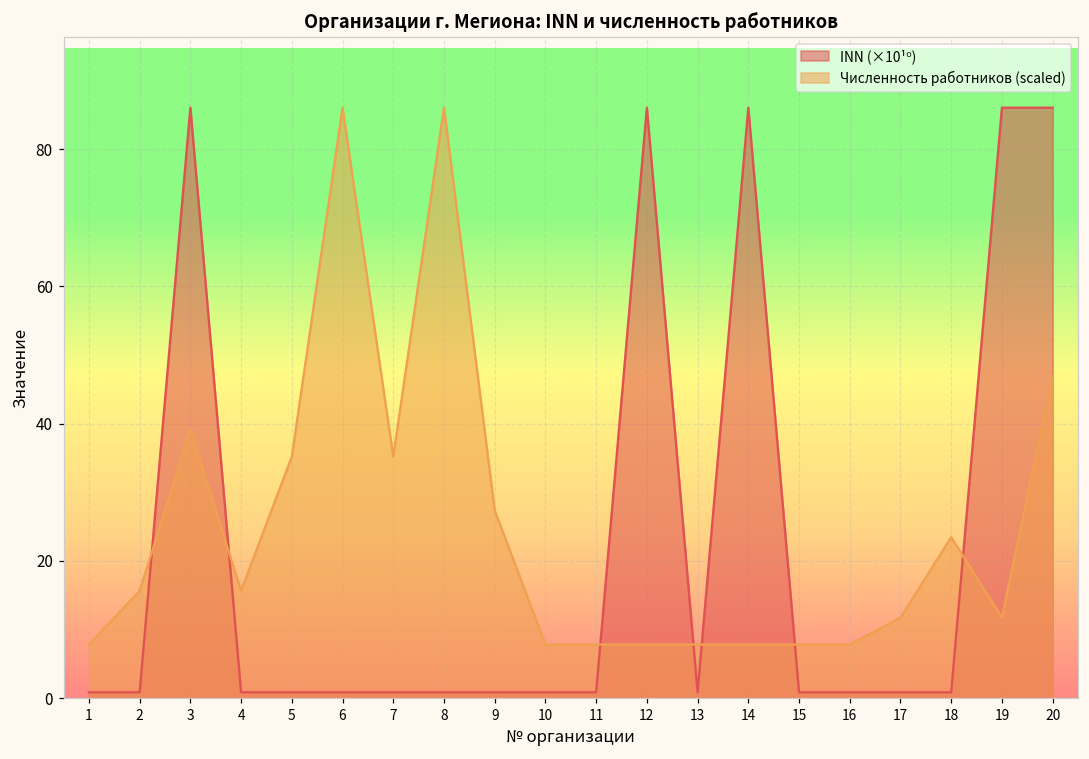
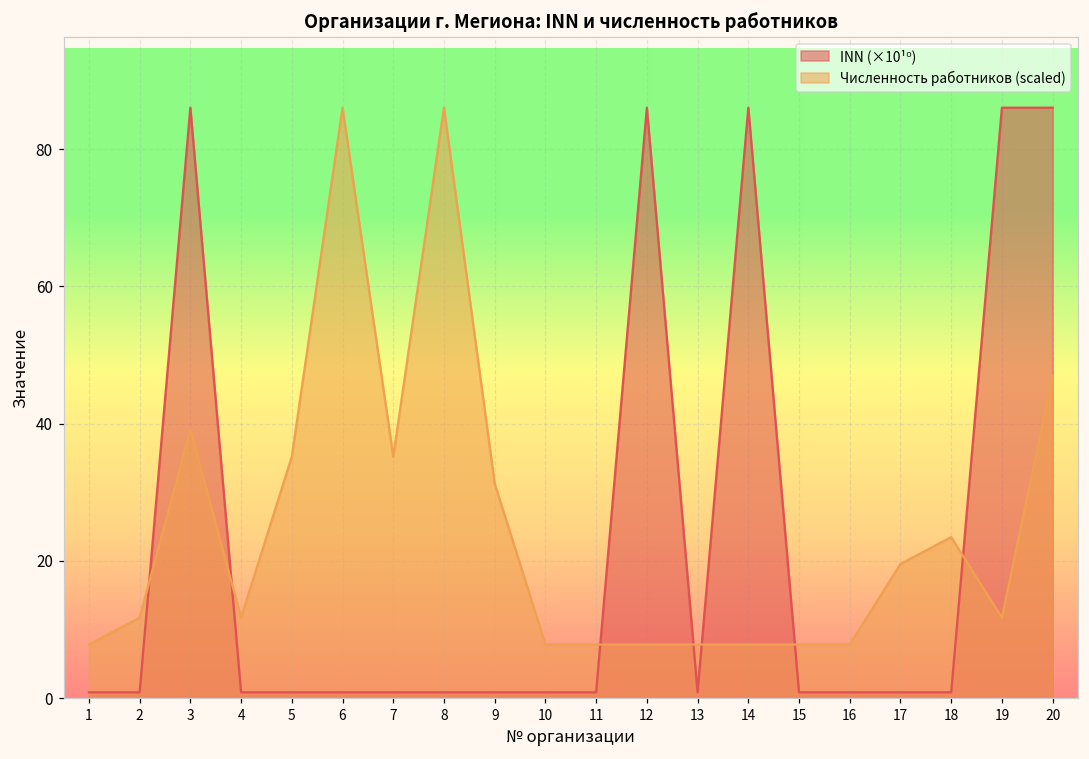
  {
    "INN (×10¹⁰)": {
      "1": 1,
      "2": 1,
      "3": 86,
      "4": 1,
      "5": 1,
      "6": 1,
      "7": 1,
      "8": 1,
      "9": 1,
      "10": 1,
      "11": 1,
      "12": 86,
      "13": 1,
      "14": 86,
      "15": 1,
      "16": 1,
      "17": 1,
      "18": 1,
      "19": 86,
      "20": 86
    },
    "Численность работников (scaled)": {
      "1": 8,
-     "2": 16,
+     "2": 12,
      "3": 39,
-     "4": 16,
+     "4": 12,
      "5": 35,
      "6": 86,
      "7": 35,
      "8": 86,
-     "9": 27,
+     "9": 31,
      "10": 8,
      "11": 8,
      "12": 8,
      "13": 8,
      "14": 8,
      "15": 8,
      "16": 8,
-     "17": 12,
+     "17": 20,
      "18": 23,
      "19": 12,
      "20": 47
    }
  }
